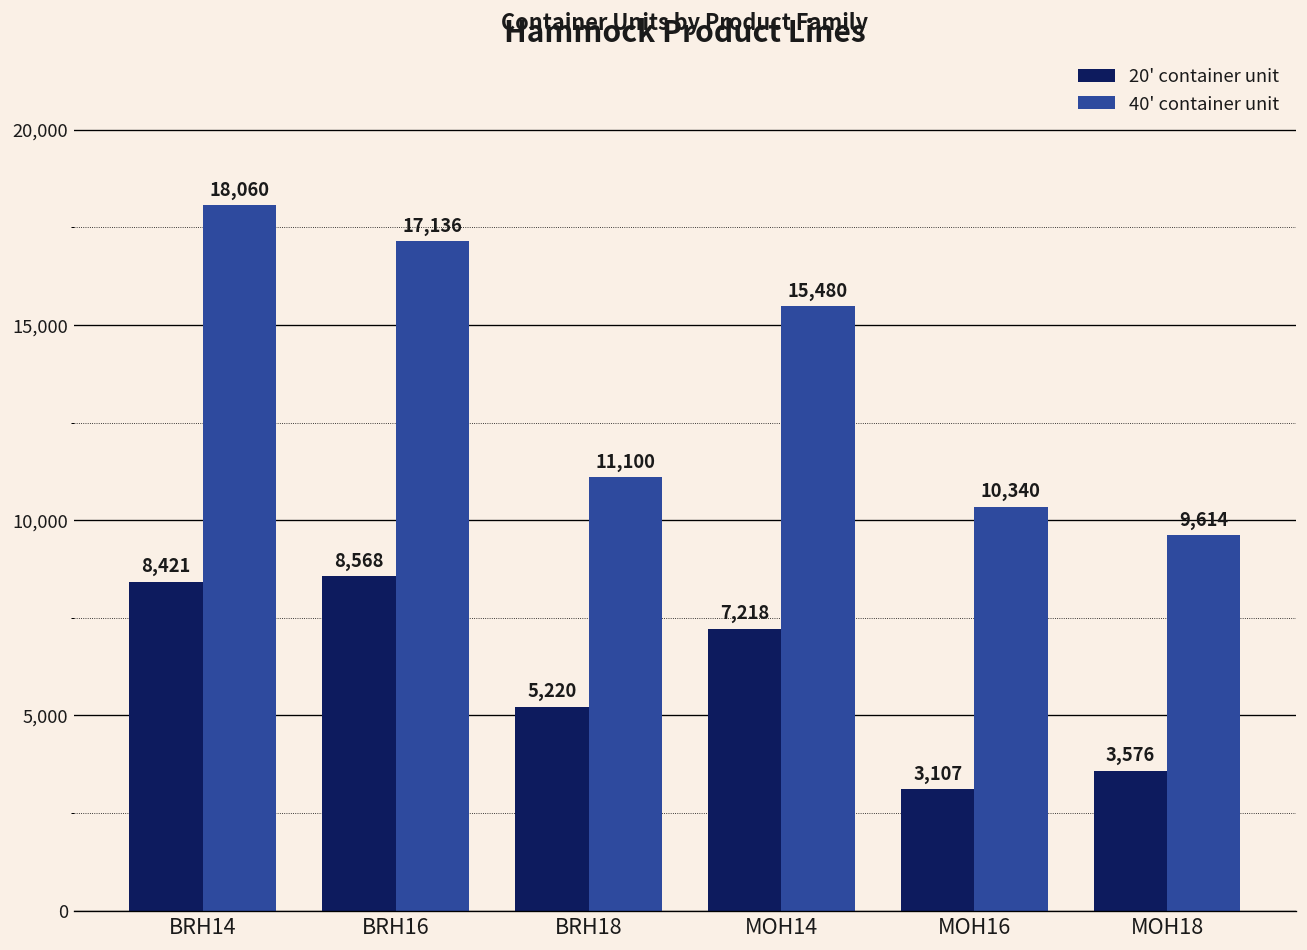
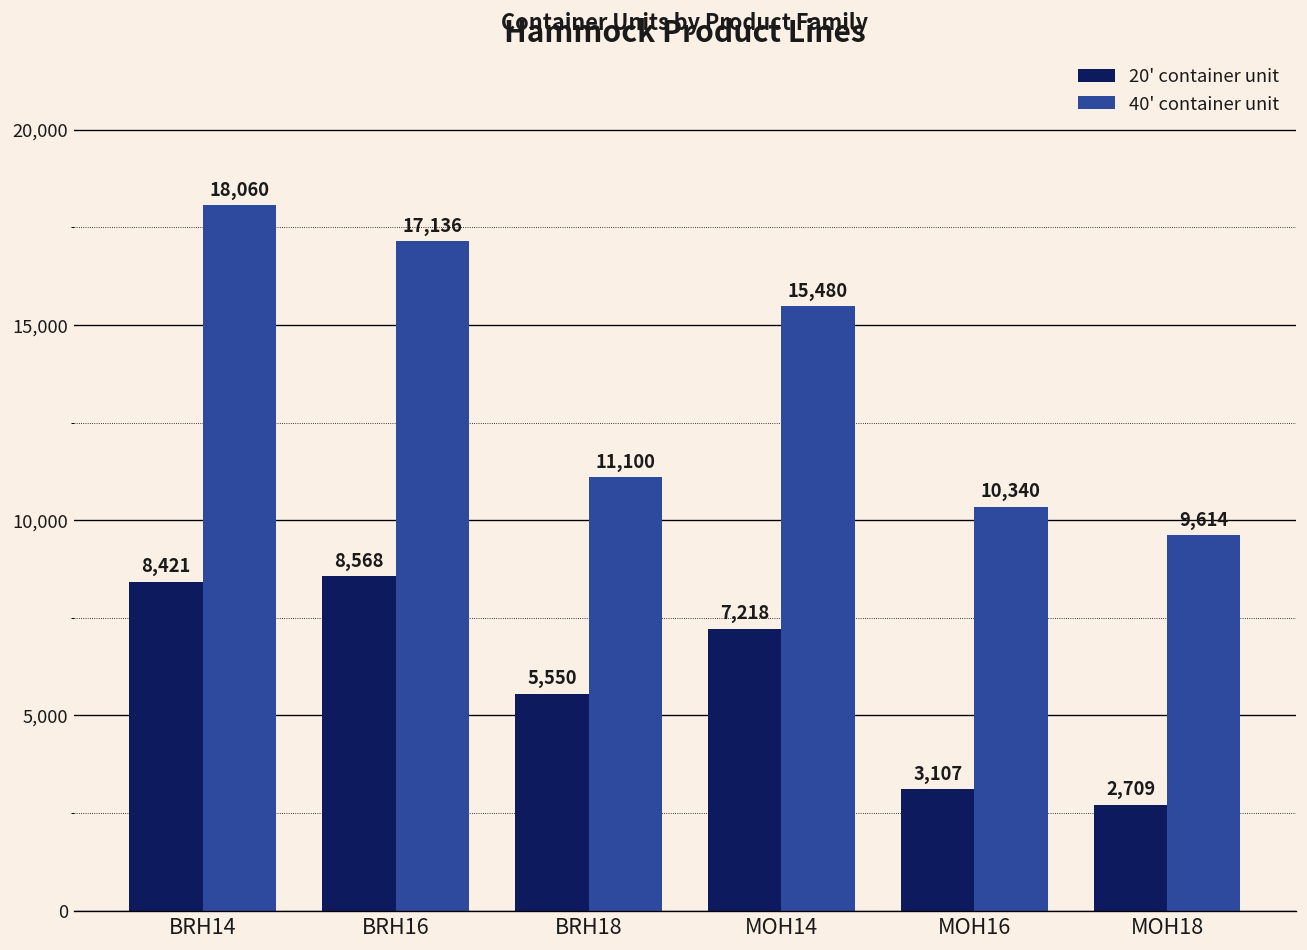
  {
    "20' container unit": {
      "BRH14": "8,421",
      "BRH16": "8,568",
-     "BRH18": "5,220",
+     "BRH18": "5,550",
      "MOH14": "7,218",
      "MOH16": "3,107",
-     "MOH18": "3,576"
+     "MOH18": "2,709"
    },
    "40' container unit": {
      "BRH14": "18,060",
      "BRH16": "17,136",
      "BRH18": "11,100",
      "MOH14": "15,480",
      "MOH16": "10,340",
      "MOH18": "9,614"
    }
  }
